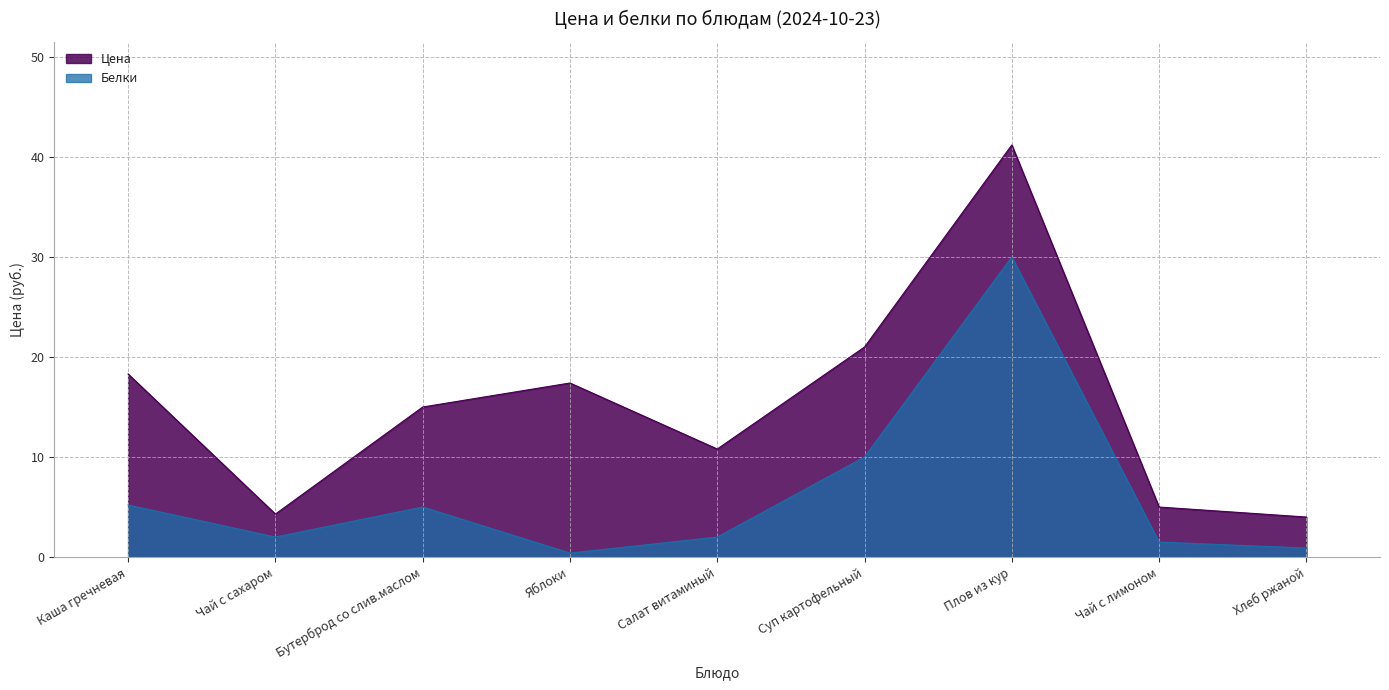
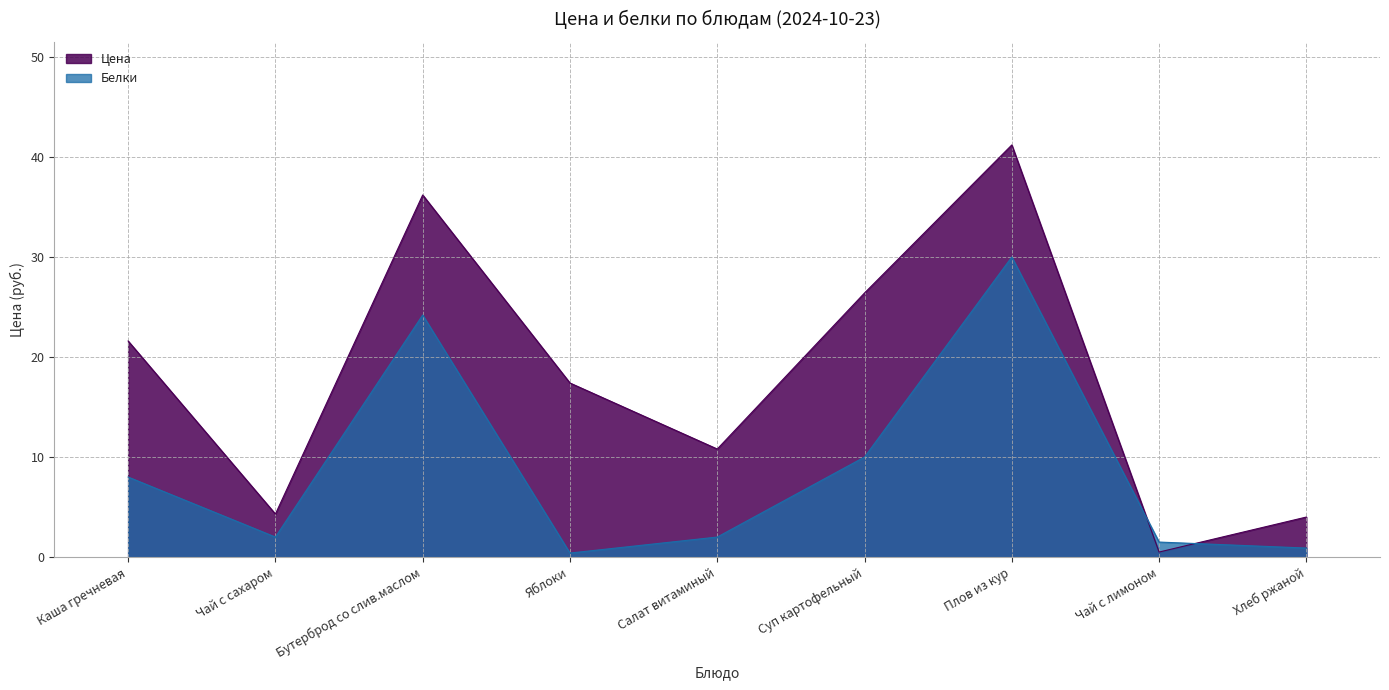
  {
    "Цена": {
-     "Каша гречневая": 18.3,
+     "Каша гречневая": 21.6,
      "Чай с сахаром": 4.3,
-     "Бутерброд со слив.маслом": 15.0,
+     "Бутерброд со слив.маслом": 36.2,
      "Яблоки": 17.4,
      "Салат витаминый": 10.8,
-     "Суп картофельный": 21.0,
+     "Суп картофельный": 26.4,
      "Плов из кур": 41.2,
-     "Чай с лимоном": 5.0,
+     "Чай с лимоном": 0.5,
      "Хлеб ржаной": 4.0
    },
    "Белки": {
-     "Каша гречневая": 5.2,
+     "Каша гречневая": 8.0,
      "Чай с сахаром": 2.0,
-     "Бутерброд со слив.маслом": 5.0,
+     "Бутерброд со слив.маслом": 24.2,
      "Яблоки": 0.4,
      "Салат витаминый": 2.0,
      "Суп картофельный": 10.0,
      "Плов из кур": 30.0,
      "Чай с лимоном": 1.5,
      "Хлеб ржаной": 0.9
    }
  }
